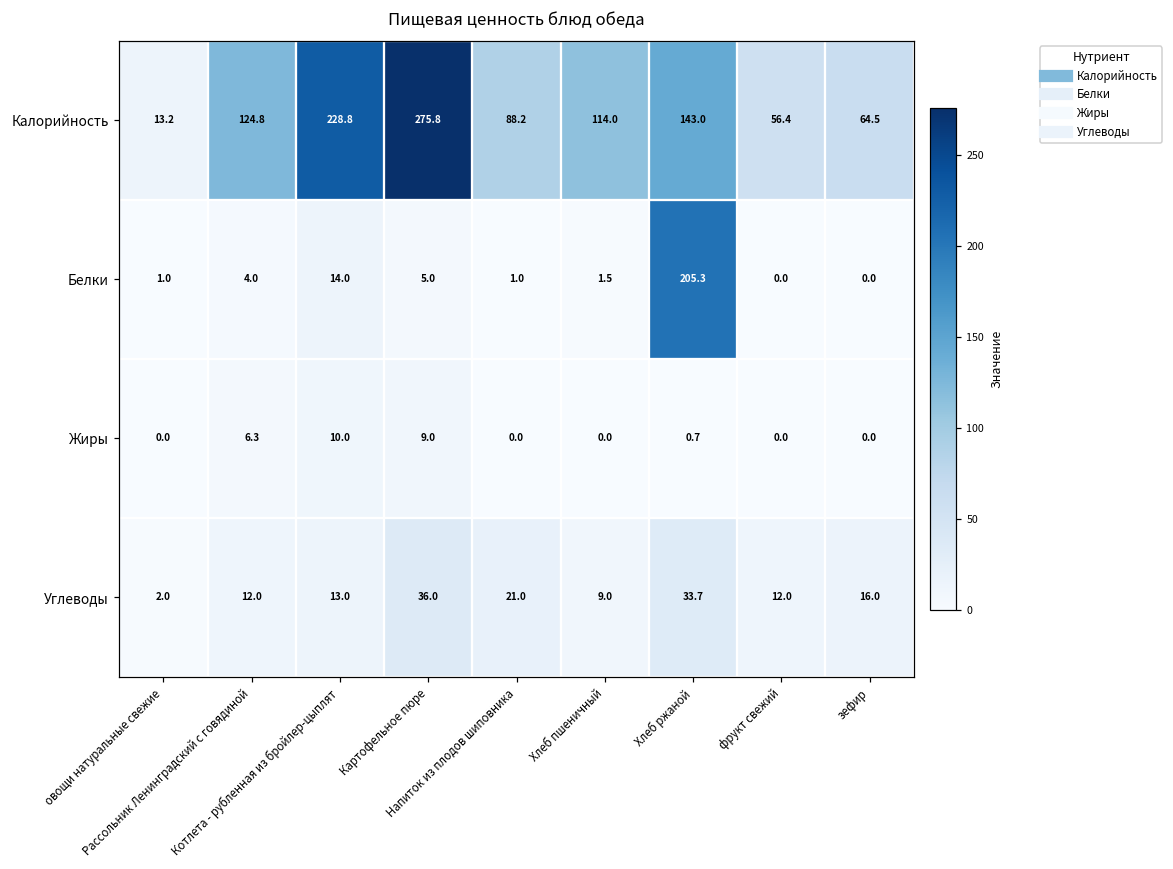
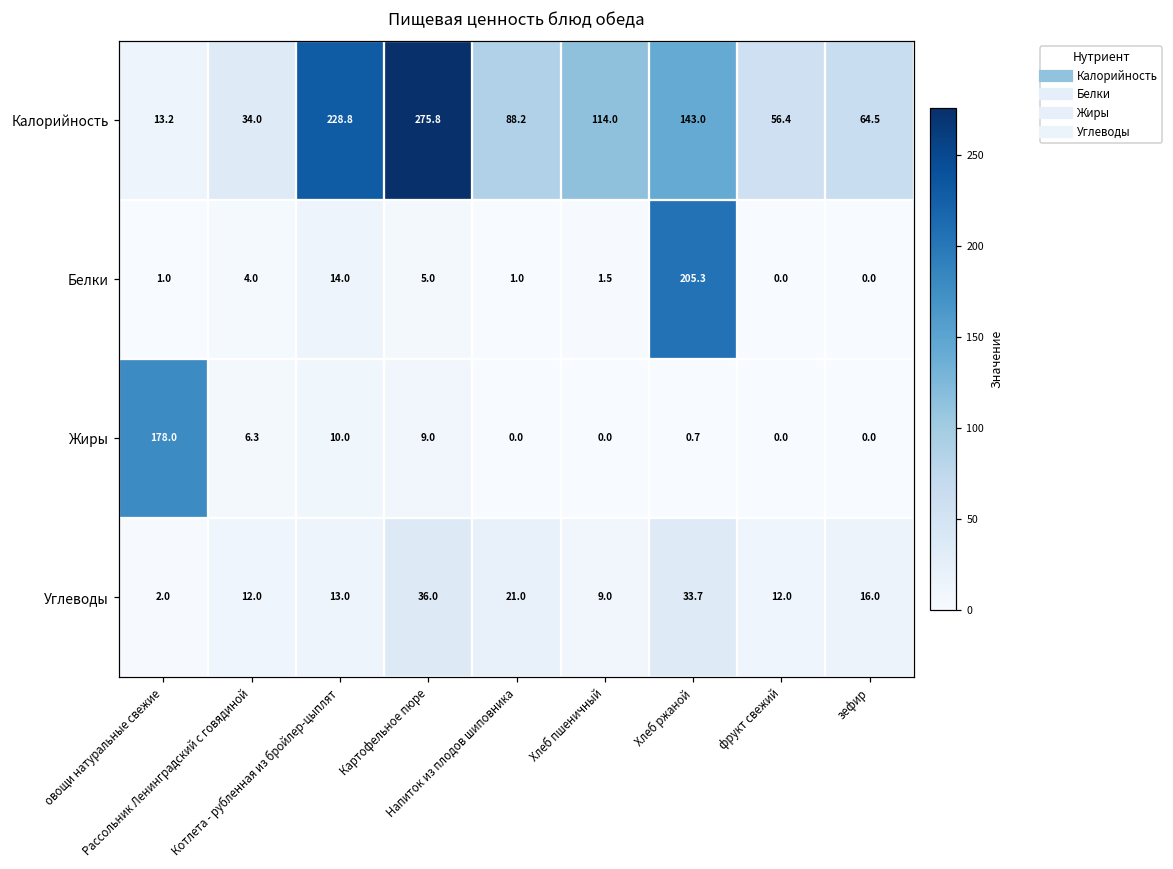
  {
    "Калорийность": {
      "овощи натуральные свежие": 13.2,
-     "Рассольник Ленинградский с говядиной": 124.8,
+     "Рассольник Ленинградский с говядиной": 34.0,
      "Котлета - рубленная из бройлер-цыплят": 228.8,
      "Картофельное пюре": 275.8,
      "Напиток из плодов шиповника": 88.2,
      "Хлеб пшеничный": 114.0,
      "Хлеб ржаной": 143.0,
      "фрукт свежий": 56.4,
      "зефир": 64.5
    },
    "Белки": {
      "овощи натуральные свежие": 1.0,
      "Рассольник Ленинградский с говядиной": 4.0,
      "Котлета - рубленная из бройлер-цыплят": 14.0,
      "Картофельное пюре": 5.0,
      "Напиток из плодов шиповника": 1.0,
      "Хлеб пшеничный": 1.5,
      "Хлеб ржаной": 205.3,
      "фрукт свежий": 0.0,
      "зефир": 0.0
    },
    "Жиры": {
-     "овощи натуральные свежие": 0.0,
+     "овощи натуральные свежие": 178.0,
      "Рассольник Ленинградский с говядиной": 6.3,
      "Котлета - рубленная из бройлер-цыплят": 10.0,
      "Картофельное пюре": 9.0,
      "Напиток из плодов шиповника": 0.0,
      "Хлеб пшеничный": 0.0,
      "Хлеб ржаной": 0.7,
      "фрукт свежий": 0.0,
      "зефир": 0.0
    },
    "Углеводы": {
      "овощи натуральные свежие": 2.0,
      "Рассольник Ленинградский с говядиной": 12.0,
      "Котлета - рубленная из бройлер-цыплят": 13.0,
      "Картофельное пюре": 36.0,
      "Напиток из плодов шиповника": 21.0,
      "Хлеб пшеничный": 9.0,
      "Хлеб ржаной": 33.7,
      "фрукт свежий": 12.0,
      "зефир": 16.0
    }
  }
